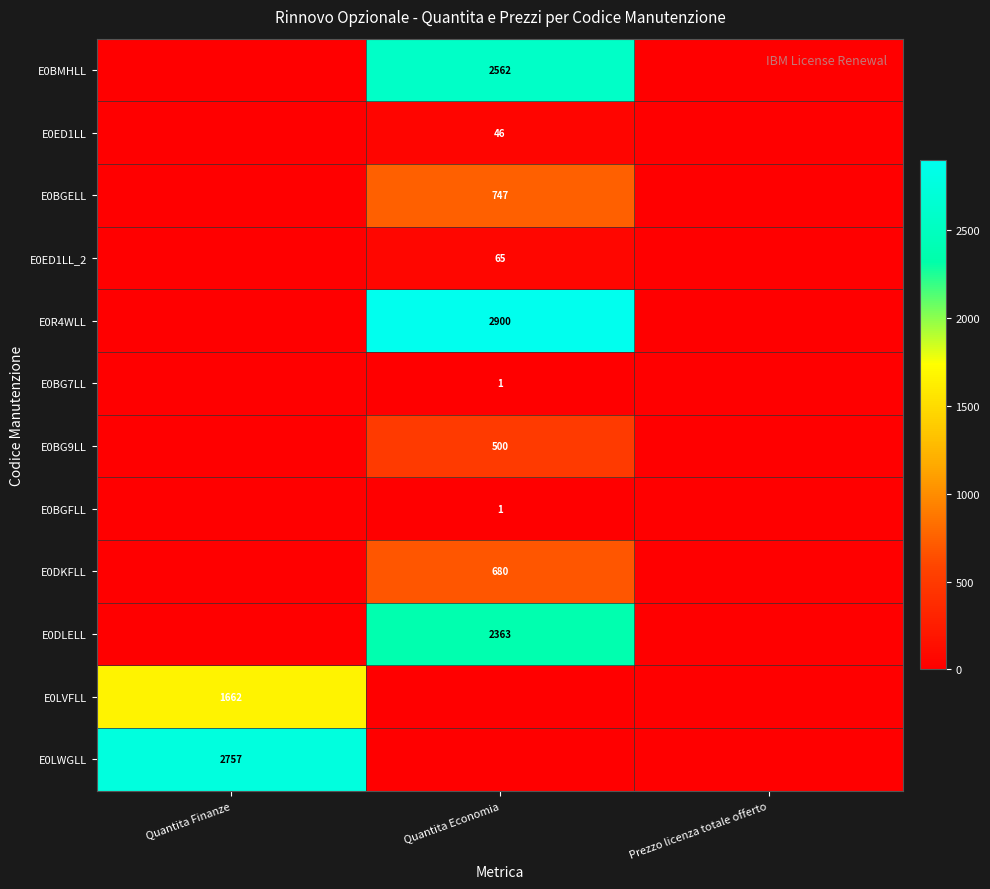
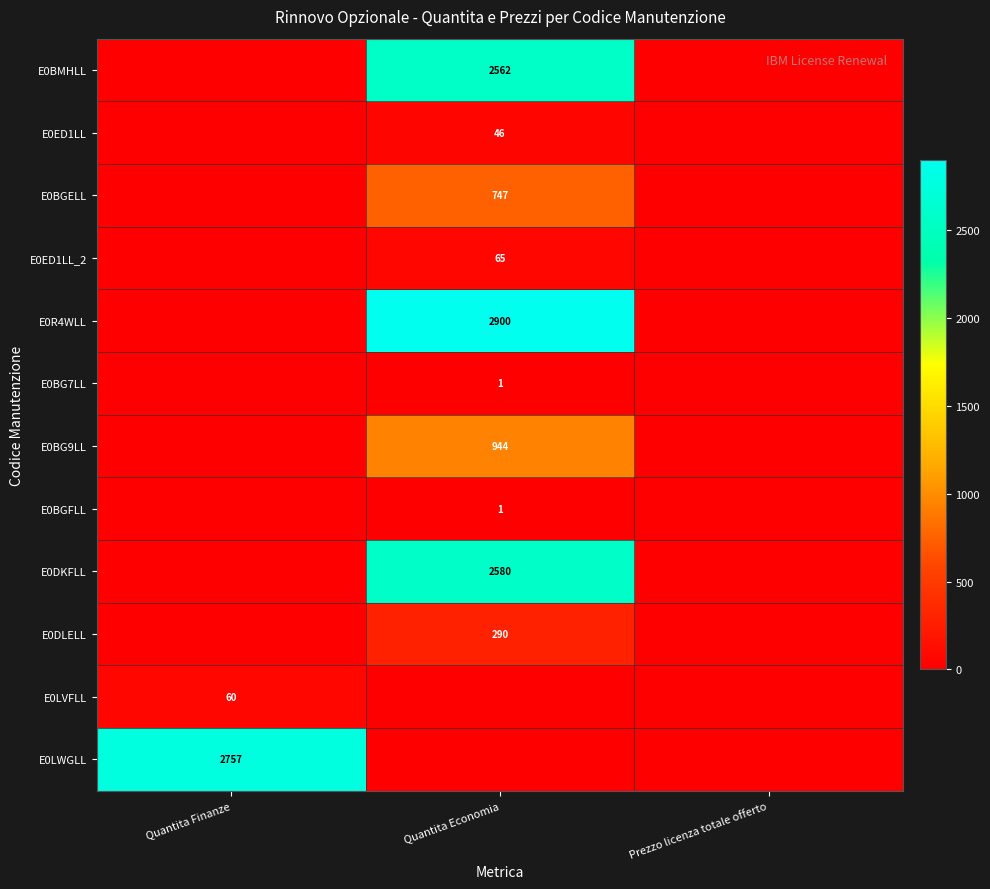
  {
    "E0BMHLL": {
      "Quantita Economia": 2562
    },
    "E0ED1LL": {
      "Quantita Economia": 46
    },
    "E0BGELL": {
      "Quantita Economia": 747
    },
    "E0ED1LL_2": {
      "Quantita Economia": 65
    },
    "E0R4WLL": {
      "Quantita Economia": 2900
    },
    "E0BG7LL": {
      "Quantita Economia": 1
    },
    "E0BG9LL": {
-     "Quantita Economia": 500
+     "Quantita Economia": 944
    },
    "E0BGFLL": {
      "Quantita Economia": 1
    },
    "E0DKFLL": {
-     "Quantita Economia": 680
+     "Quantita Economia": 2580
    },
    "E0DLELL": {
-     "Quantita Economia": 2363
+     "Quantita Economia": 290
    },
    "E0LVFLL": {
-     "Quantita Finanze": 1662
+     "Quantita Finanze": 60
    },
    "E0LWGLL": {
      "Quantita Finanze": 2757
    }
  }
